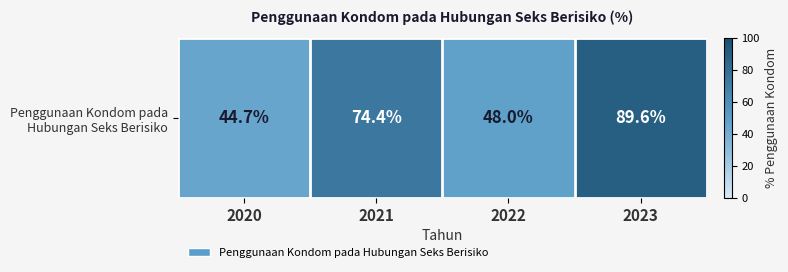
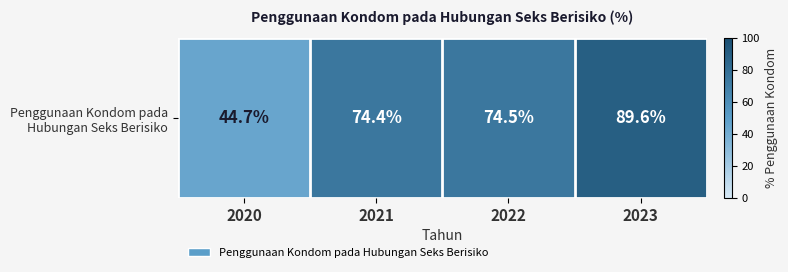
  {
    "Penggunaan Kondom pada Hubungan Seks Berisiko": {
      "2020": "44.7%",
      "2021": "74.4%",
-     "2022": "48.0%",
+     "2022": "74.5%",
      "2023": "89.6%"
    }
  }
